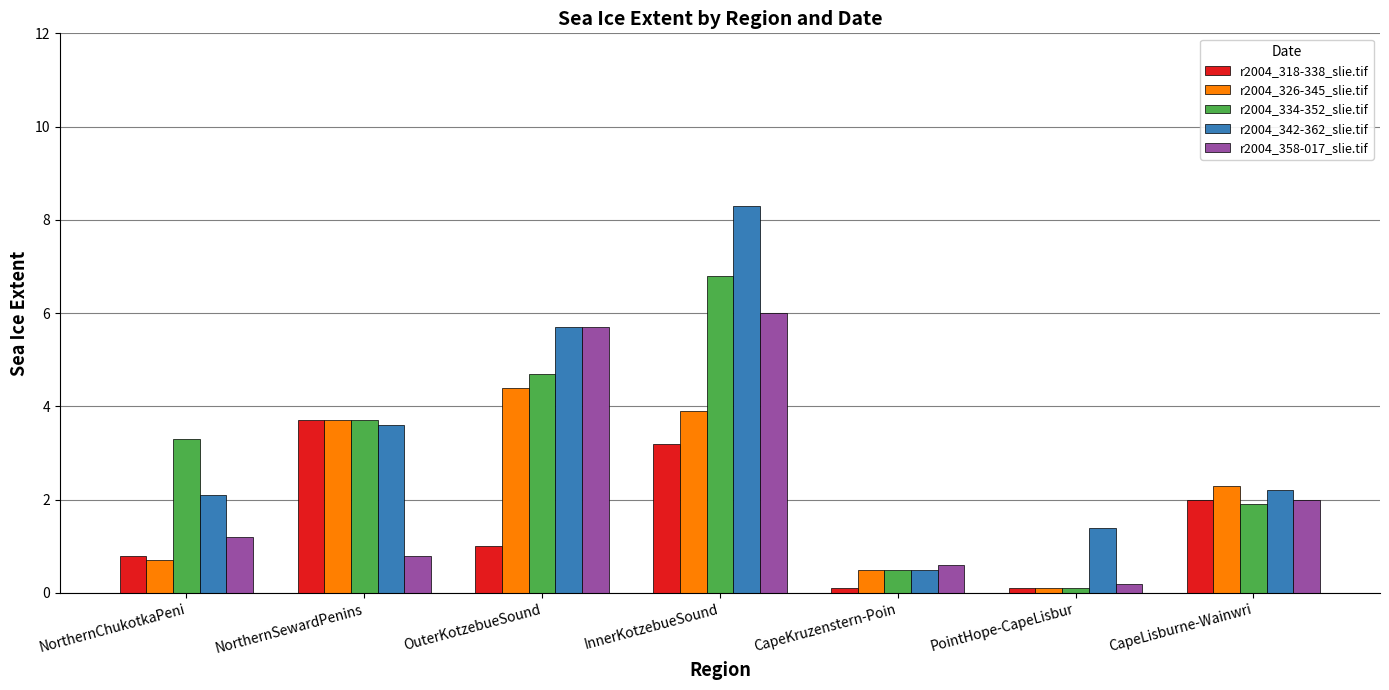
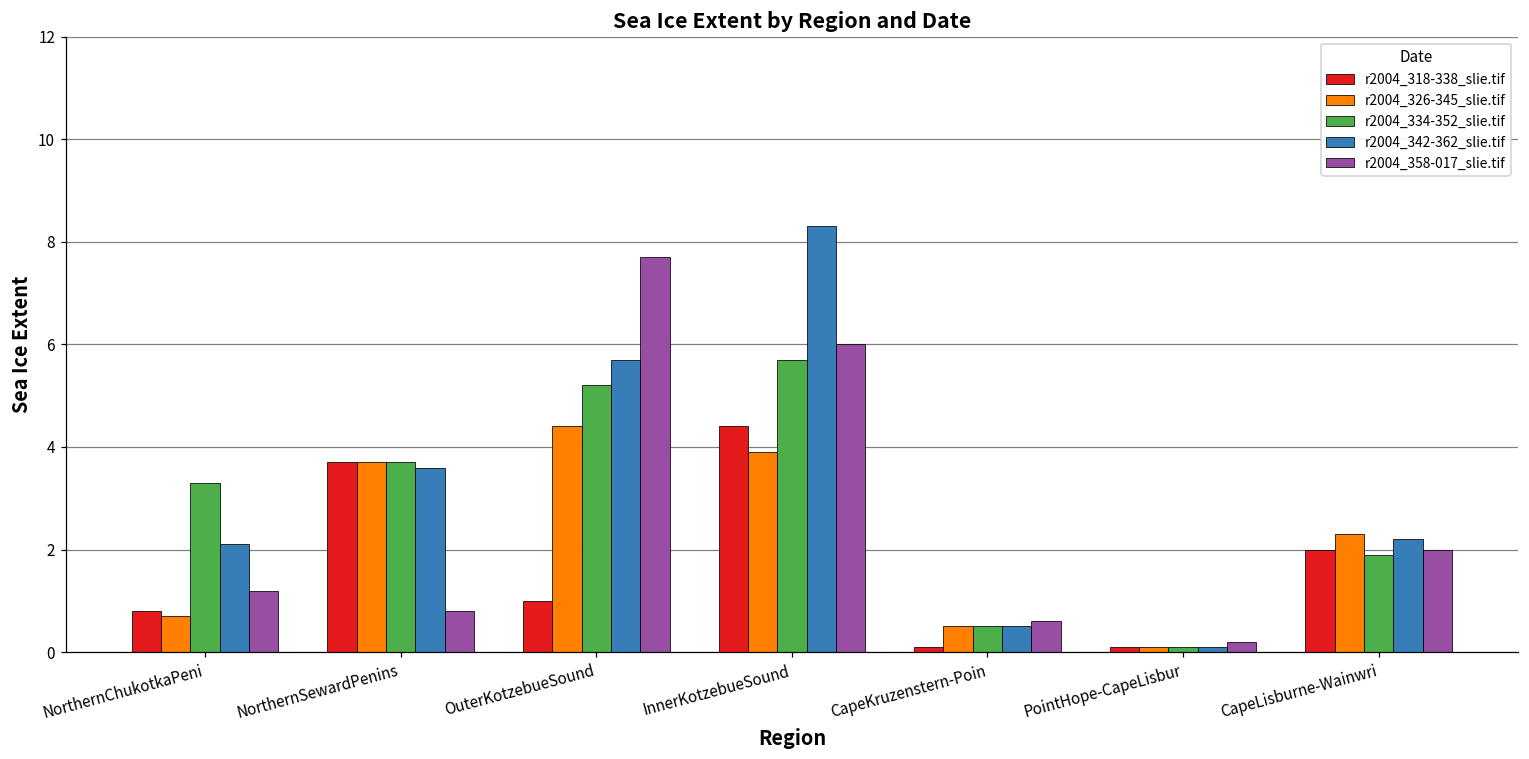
  {
    "r2004_318-338_slie.tif": {
      "NorthernChukotkaPeni": 0.8,
      "NorthernSewardPenins": 3.7,
      "OuterKotzebueSound": 1.0,
-     "InnerKotzebueSound": 3.2,
+     "InnerKotzebueSound": 4.4,
      "CapeKruzenstern-Poin": 0.1,
      "PointHope-CapeLisbur": 0.1,
      "CapeLisburne-Wainwri": 2.0
    },
    "r2004_326-345_slie.tif": {
      "NorthernChukotkaPeni": 0.7,
      "NorthernSewardPenins": 3.7,
      "OuterKotzebueSound": 4.4,
      "InnerKotzebueSound": 3.9,
      "CapeKruzenstern-Poin": 0.5,
      "PointHope-CapeLisbur": 0.1,
      "CapeLisburne-Wainwri": 2.3
    },
    "r2004_334-352_slie.tif": {
      "NorthernChukotkaPeni": 3.3,
      "NorthernSewardPenins": 3.7,
-     "OuterKotzebueSound": 4.7,
-     "InnerKotzebueSound": 6.8,
+     "OuterKotzebueSound": 5.2,
+     "InnerKotzebueSound": 5.7,
      "CapeKruzenstern-Poin": 0.5,
      "PointHope-CapeLisbur": 0.1,
      "CapeLisburne-Wainwri": 1.9
    },
    "r2004_342-362_slie.tif": {
      "NorthernChukotkaPeni": 2.1,
      "NorthernSewardPenins": 3.6,
      "OuterKotzebueSound": 5.7,
      "InnerKotzebueSound": 8.3,
      "CapeKruzenstern-Poin": 0.5,
-     "PointHope-CapeLisbur": 1.4,
+     "PointHope-CapeLisbur": 0.1,
      "CapeLisburne-Wainwri": 2.2
    },
    "r2004_358-017_slie.tif": {
      "NorthernChukotkaPeni": 1.2,
      "NorthernSewardPenins": 0.8,
-     "OuterKotzebueSound": 5.7,
+     "OuterKotzebueSound": 7.7,
      "InnerKotzebueSound": 6.0,
      "CapeKruzenstern-Poin": 0.6,
      "PointHope-CapeLisbur": 0.2,
      "CapeLisburne-Wainwri": 2.0
    }
  }
